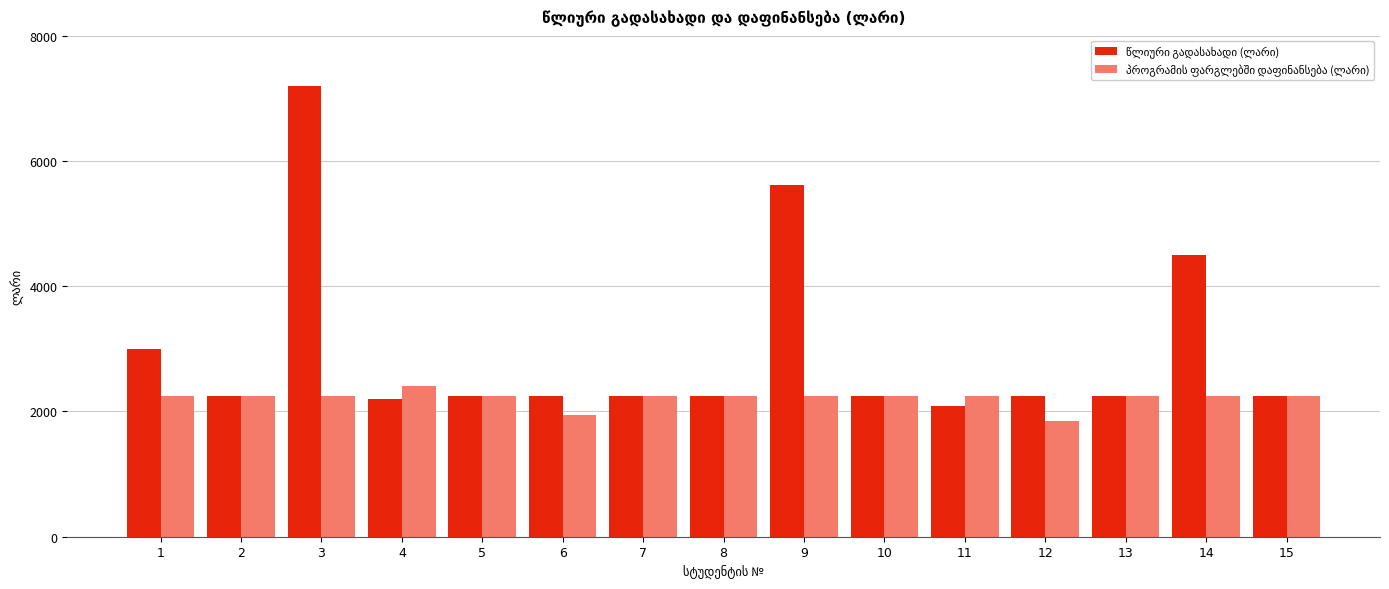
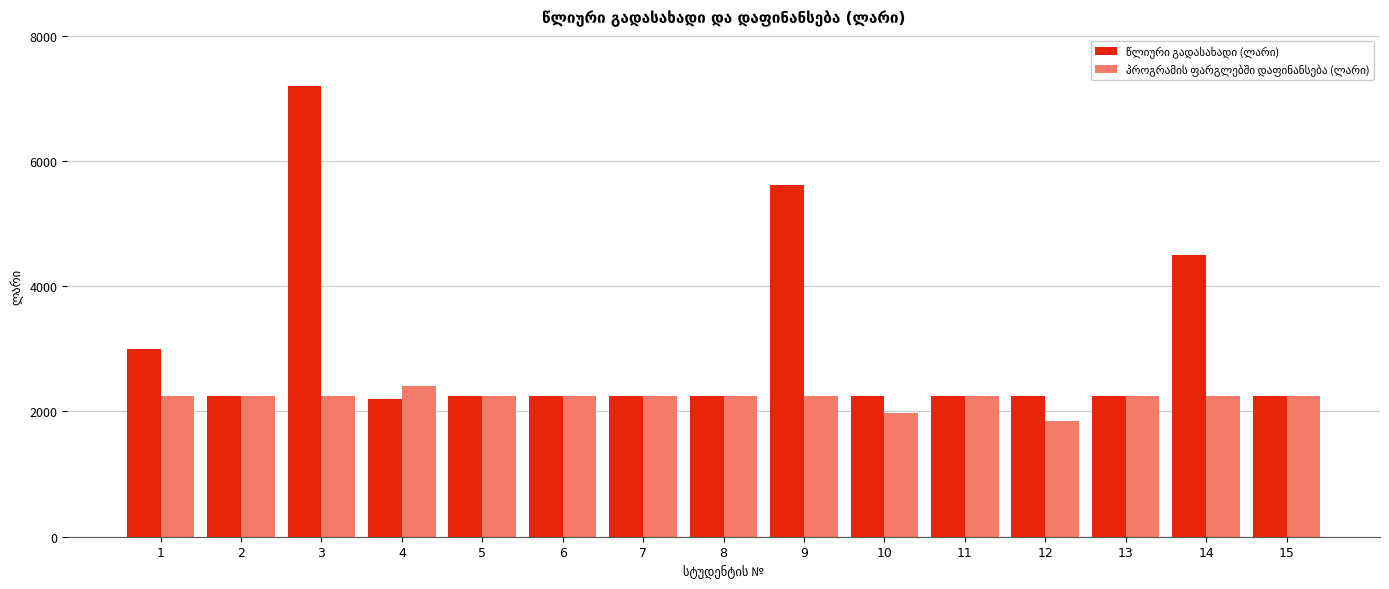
  {
    "წლიური გადასახადი (ლარი)": {
      "1": 3000,
      "2": 2300,
      "3": 7200,
      "4": 2200,
      "5": 2300,
      "6": 2300,
      "7": 2300,
      "8": 2300,
      "9": 5600,
      "10": 2300,
-     "11": 2100,
+     "11": 2300,
      "12": 2300,
      "13": 2300,
      "14": 4500,
      "15": 2300
    },
    "პროგრამის ფარგლებში დაფინანსება (ლარი)": {
      "1": 2300,
      "2": 2300,
      "3": 2300,
      "4": 2400,
      "5": 2300,
-     "6": 1900,
+     "6": 2300,
      "7": 2300,
      "8": 2300,
      "9": 2300,
-     "10": 2300,
+     "10": 2000,
      "11": 2300,
      "12": 1800,
      "13": 2300,
      "14": 2300,
      "15": 2300
    }
  }
